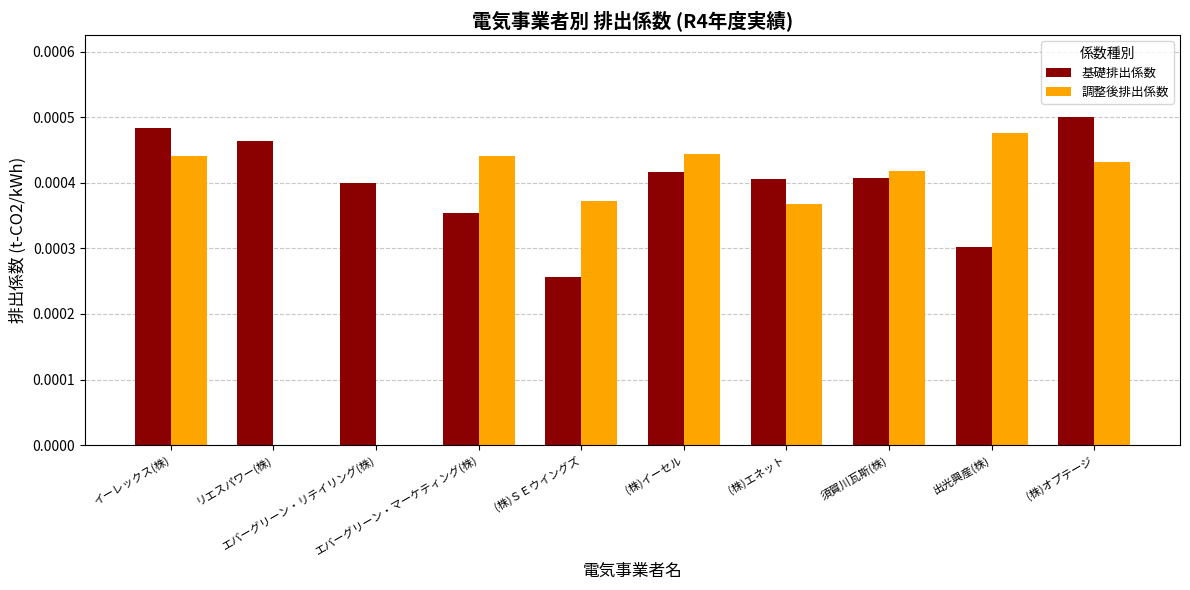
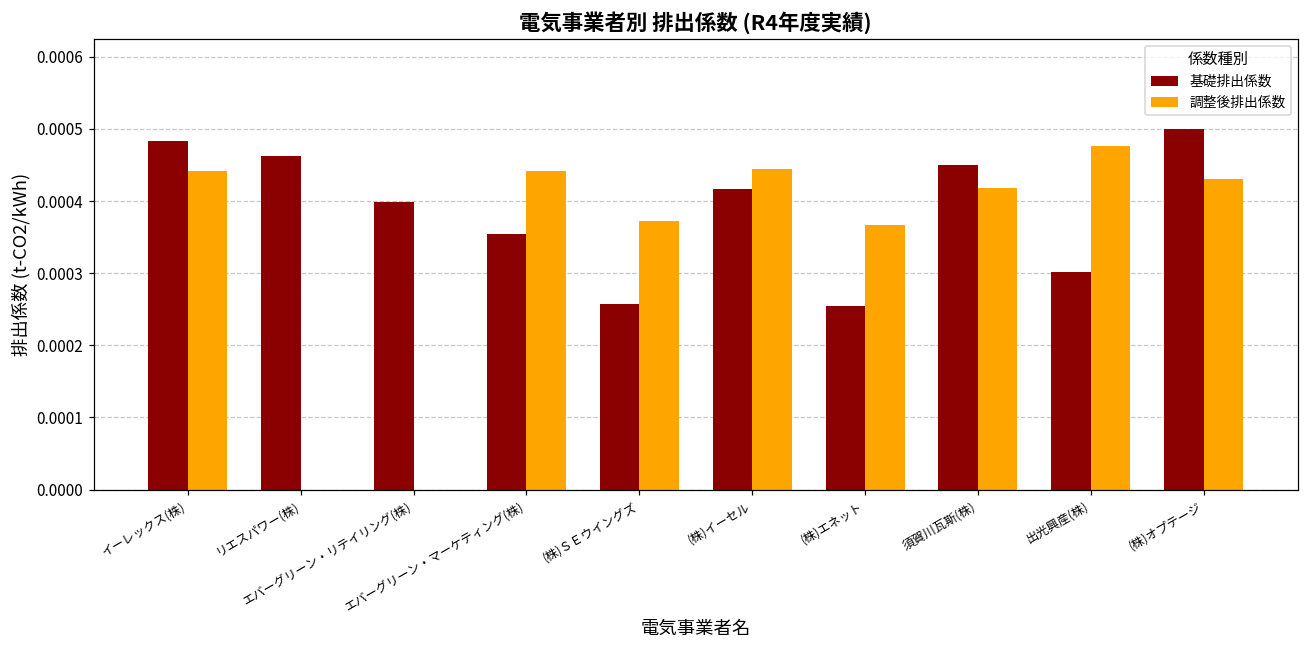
  {
    "基礎排出係数": {
      "イーレックス(株)": 0.00048,
      "リエスパワー(株)": 0.00046,
      "エバーグリーン・リテイリング(株)": 0.00040,
      "エバーグリーン・マーケティング(株)": 0.00035,
      "(株)ＳＥウイングズ": 0.00026,
      "(株)イーセル": 0.00042,
-     "(株)エネット": 0.00041,
-     "須賀川瓦斯(株)": 0.00041,
+     "(株)エネット": 0.00026,
+     "須賀川瓦斯(株)": 0.00045,
      "出光興産(株)": 0.00030,
      "(株)オプテージ": 0.00050
    },
    "調整後排出係数": {
      "イーレックス(株)": 0.00044,
      "リエスパワー(株)": 0.00000,
      "エバーグリーン・リテイリング(株)": 0.00000,
      "エバーグリーン・マーケティング(株)": 0.00044,
      "(株)ＳＥウイングズ": 0.00037,
      "(株)イーセル": 0.00044,
      "(株)エネット": 0.00037,
      "須賀川瓦斯(株)": 0.00042,
      "出光興産(株)": 0.00048,
      "(株)オプテージ": 0.00043
    }
  }
